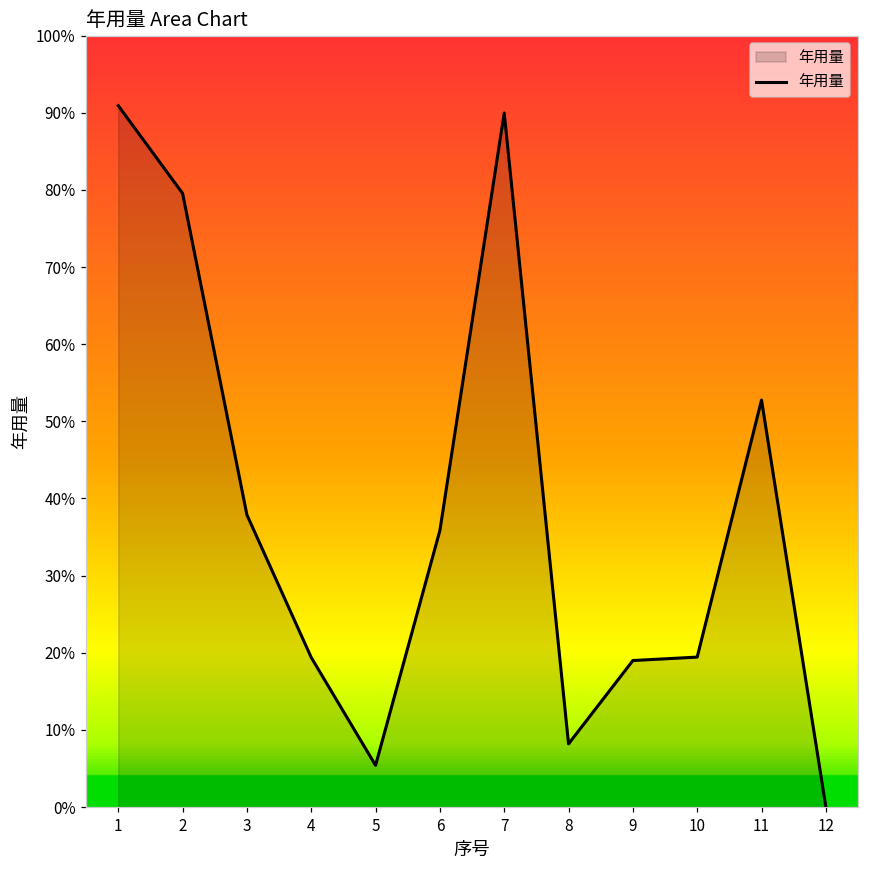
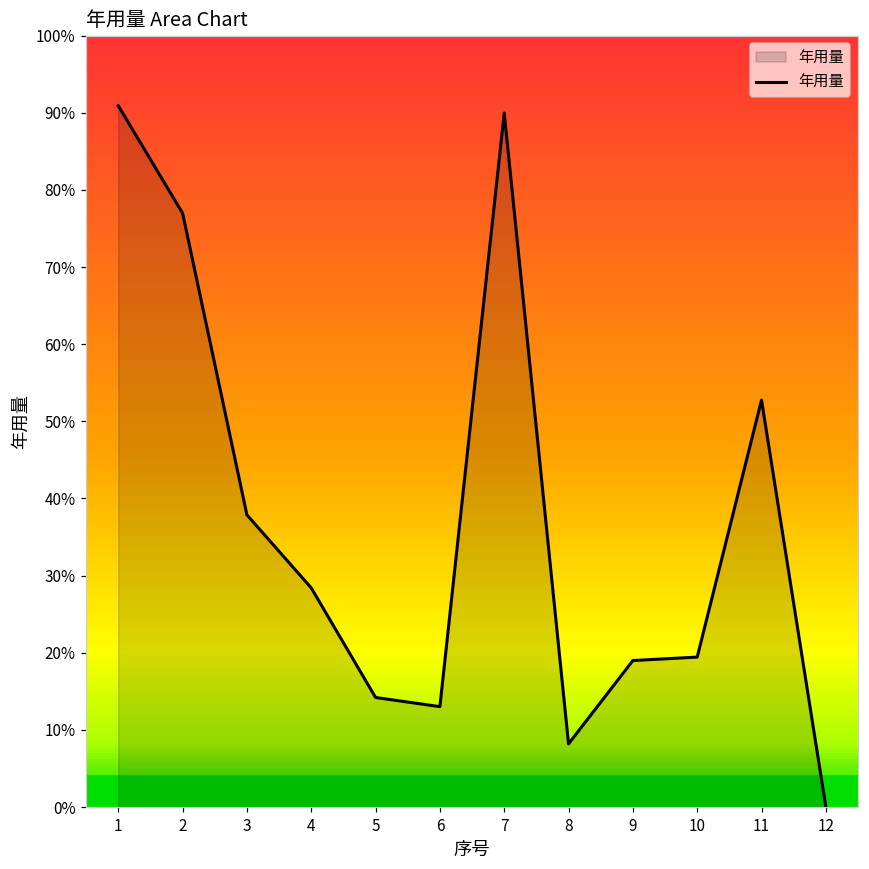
  {
    "1": "91%",
-   "2": "80%",
+   "2": "77%",
    "3": "38%",
-   "4": "19%",
-   "5": "5%",
-   "6": "36%",
+   "4": "28%",
+   "5": "14%",
+   "6": "13%",
    "7": "90%",
    "8": "8%",
    "9": "19%",
    "10": "19%",
    "11": "53%"
  }
